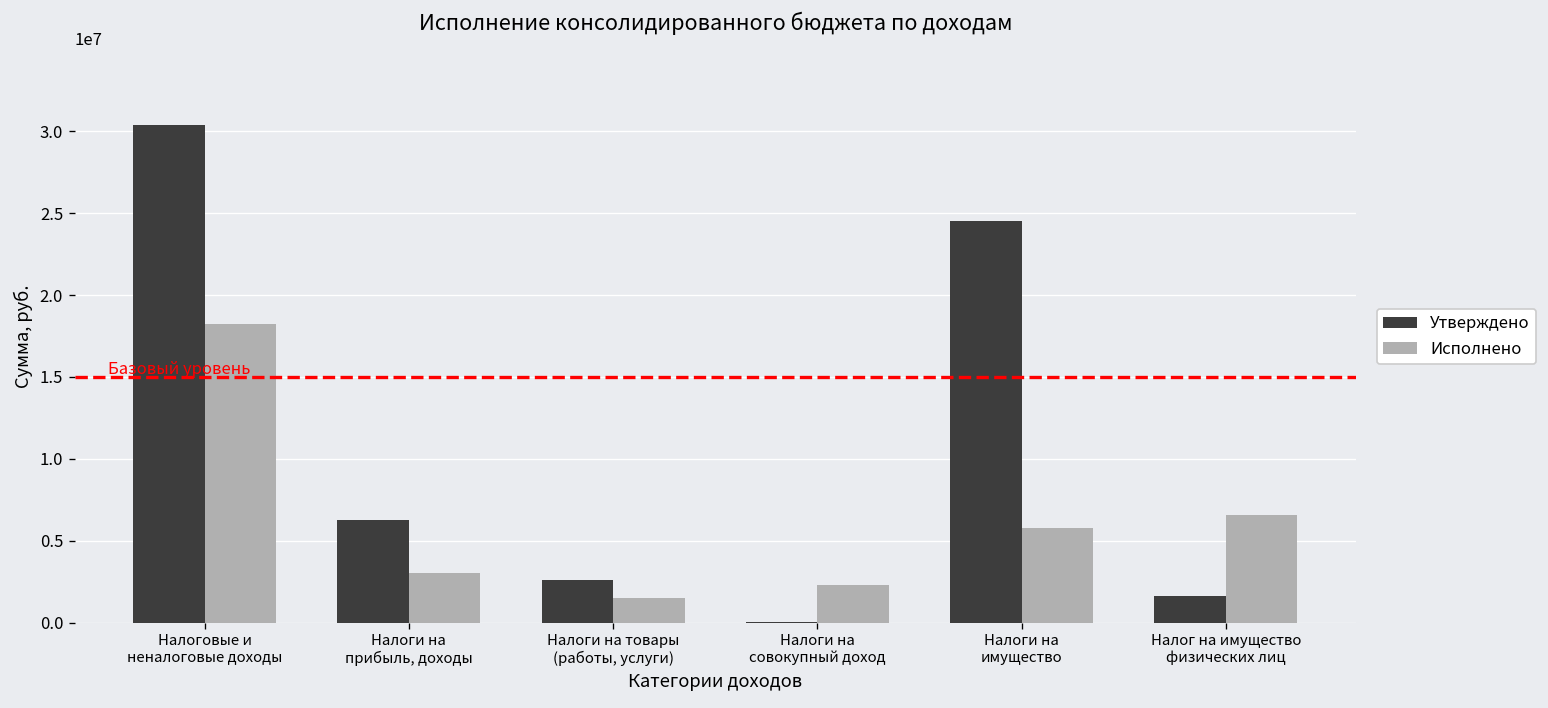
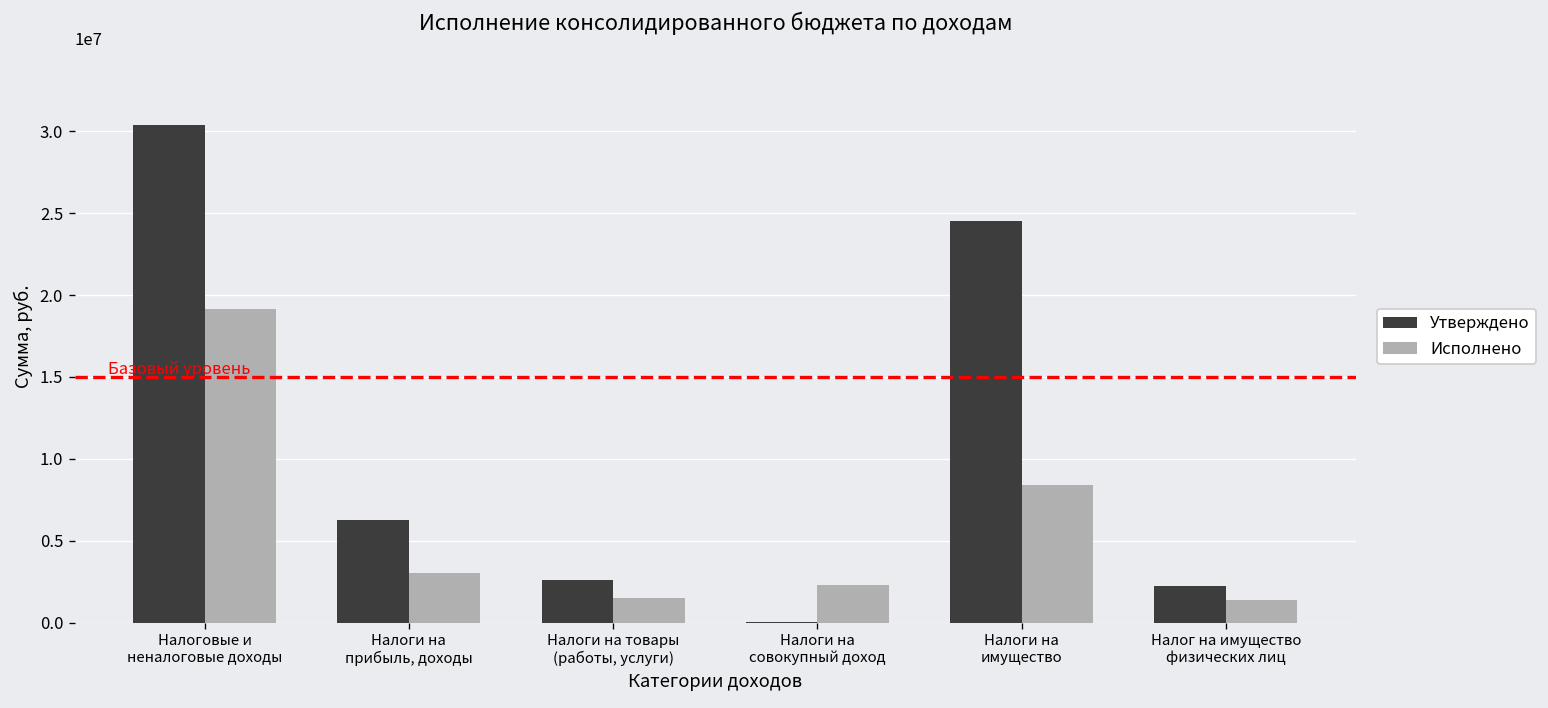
  {
    "Утверждено": {
      "Налоговые и неналоговые доходы": 30400000,
      "Налоги на прибыль, доходы": 6300000,
      "Налоги на товары (работы, услуги)": 2600000,
      "Налоги на имущество": 24500000,
-     "Налог на имущество физических лиц": 1600000
+     "Налог на имущество физических лиц": 2200000
    },
    "Исполнено": {
-     "Налоговые и неналоговые доходы": 18300000,
+     "Налоговые и неналоговые доходы": 19200000,
      "Налоги на прибыль, доходы": 3000000,
      "Налоги на товары (работы, услуги)": 1500000,
      "Налоги на совокупный доход": 2300000,
-     "Налоги на имущество": 5800000,
-     "Налог на имущество физических лиц": 6600000
+     "Налоги на имущество": 8400000,
+     "Налог на имущество физических лиц": 1400000
    }
  }
